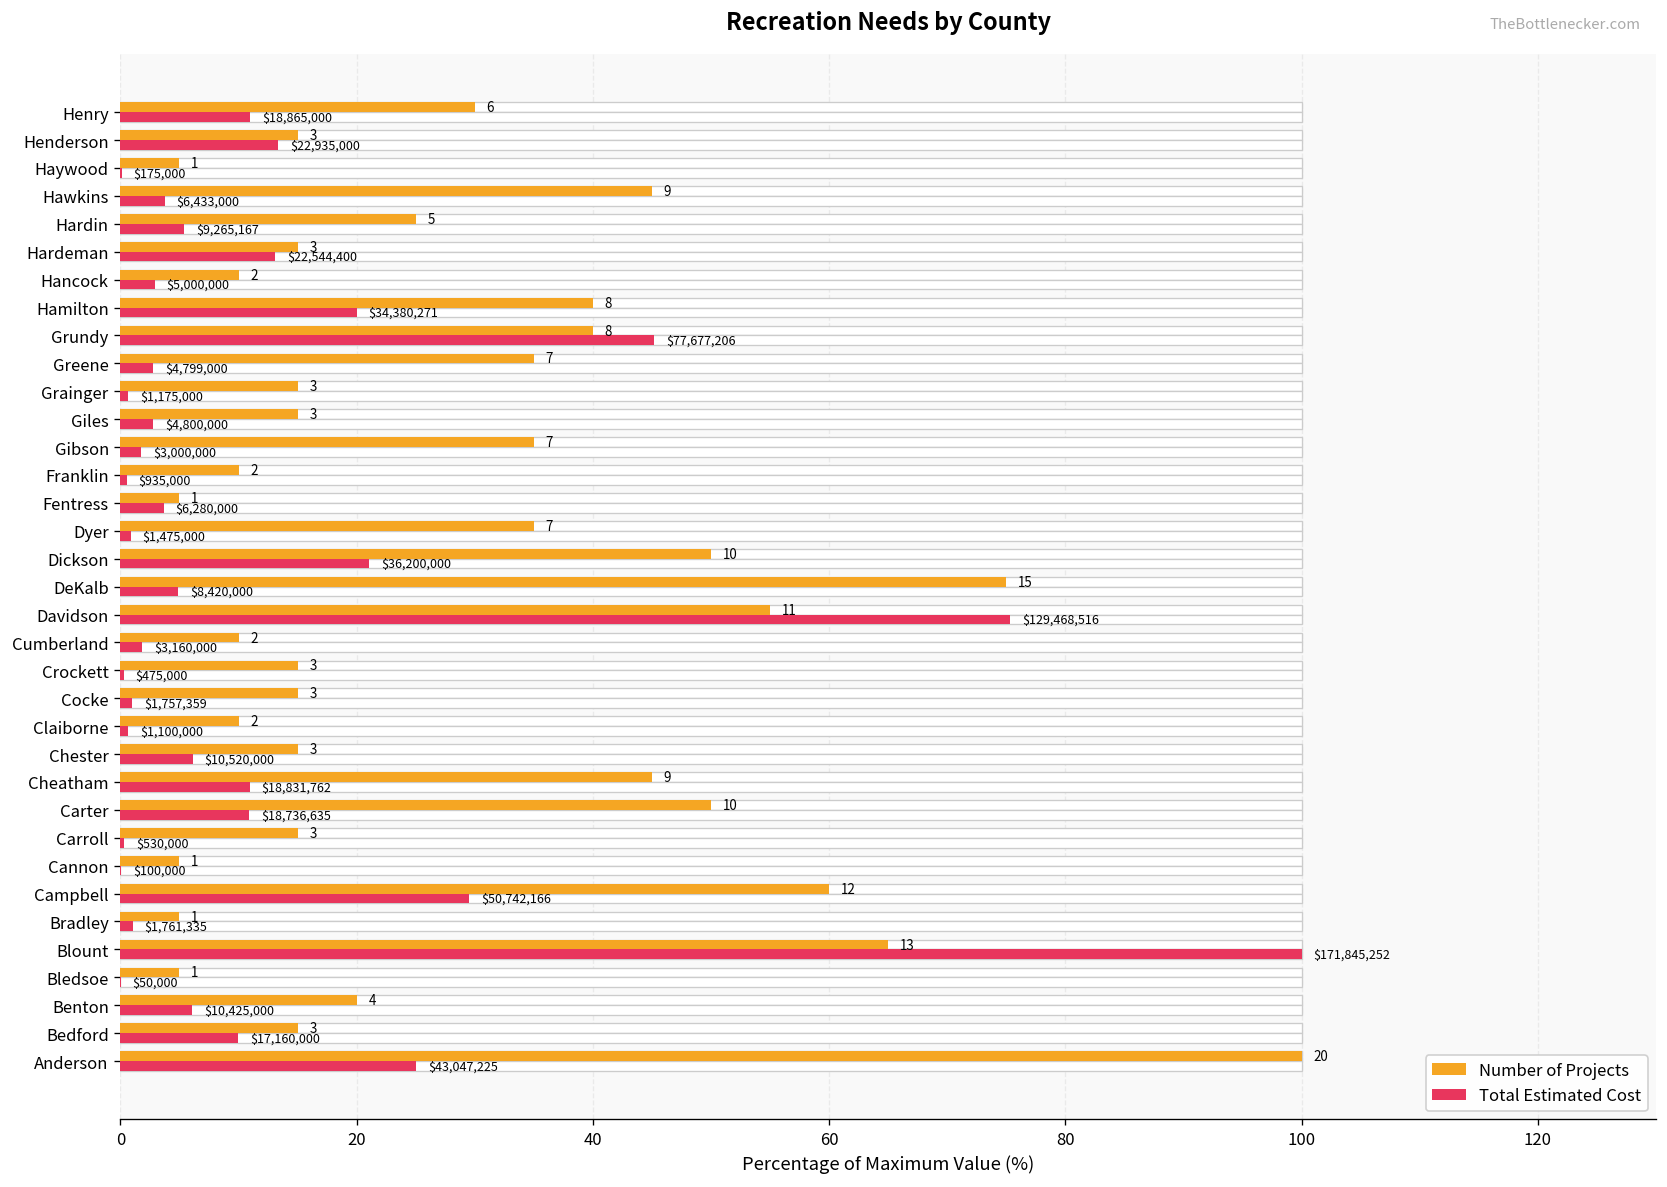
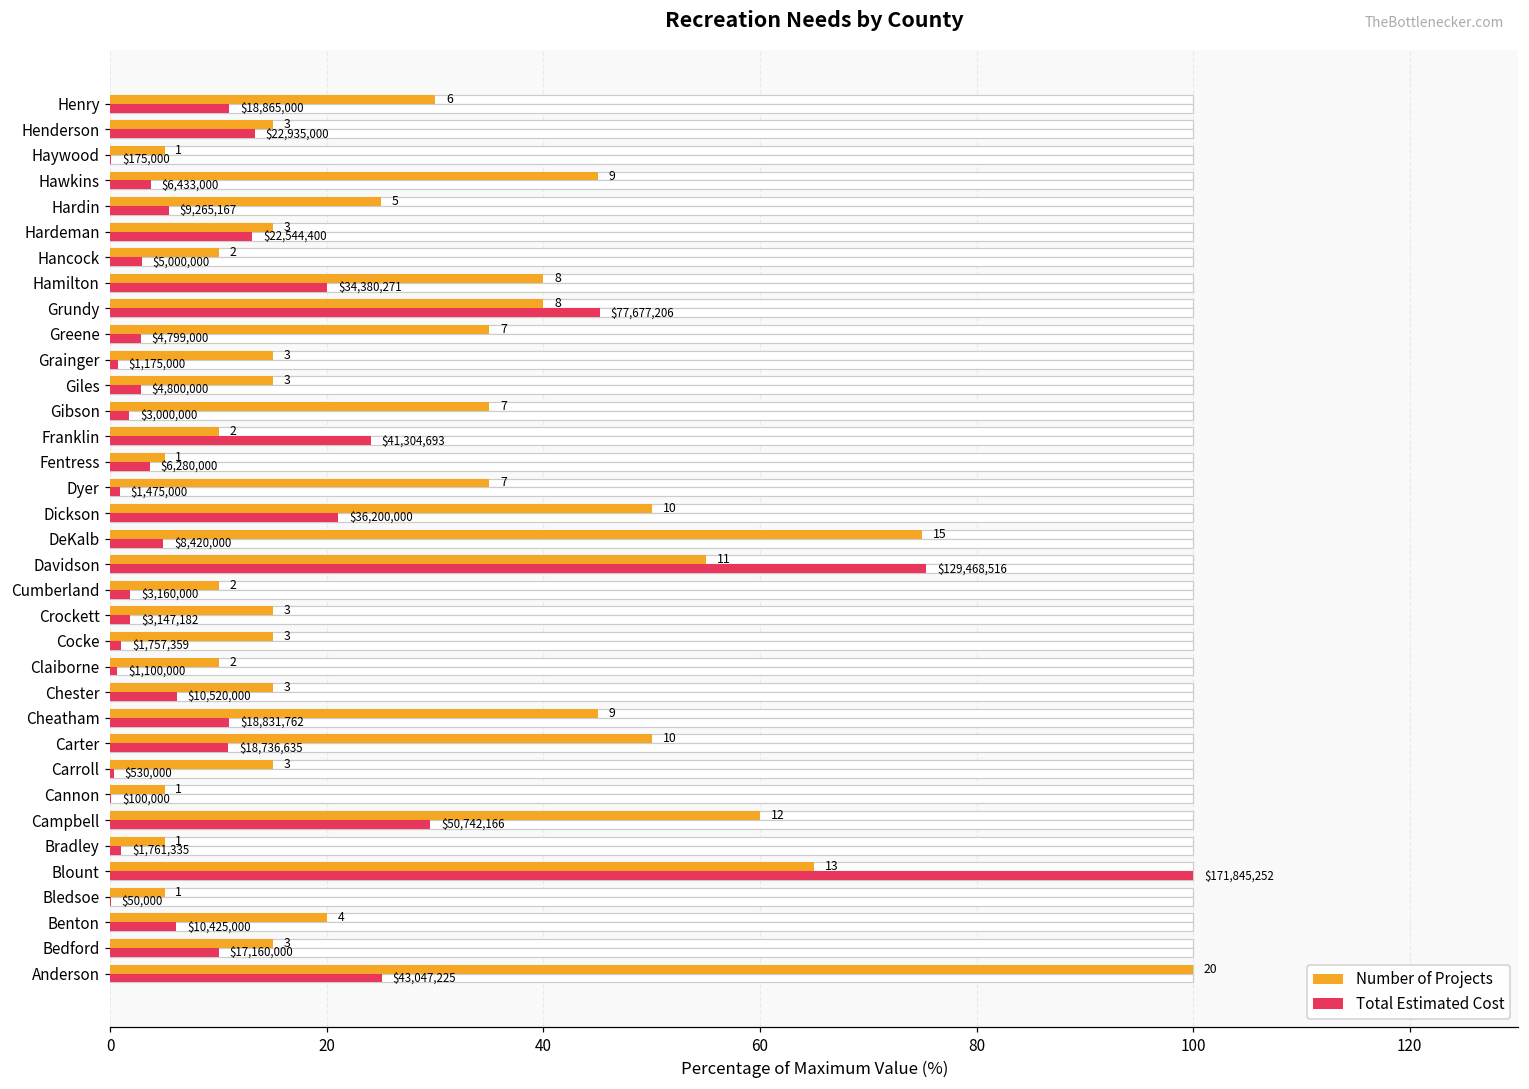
  {
    "Total Estimated Cost": {
-     "Franklin": "$935,000",
-     "Crockett": "$475,000"
+     "Franklin": "$41,304,693",
+     "Crockett": "$3,147,182"
    }
  }
